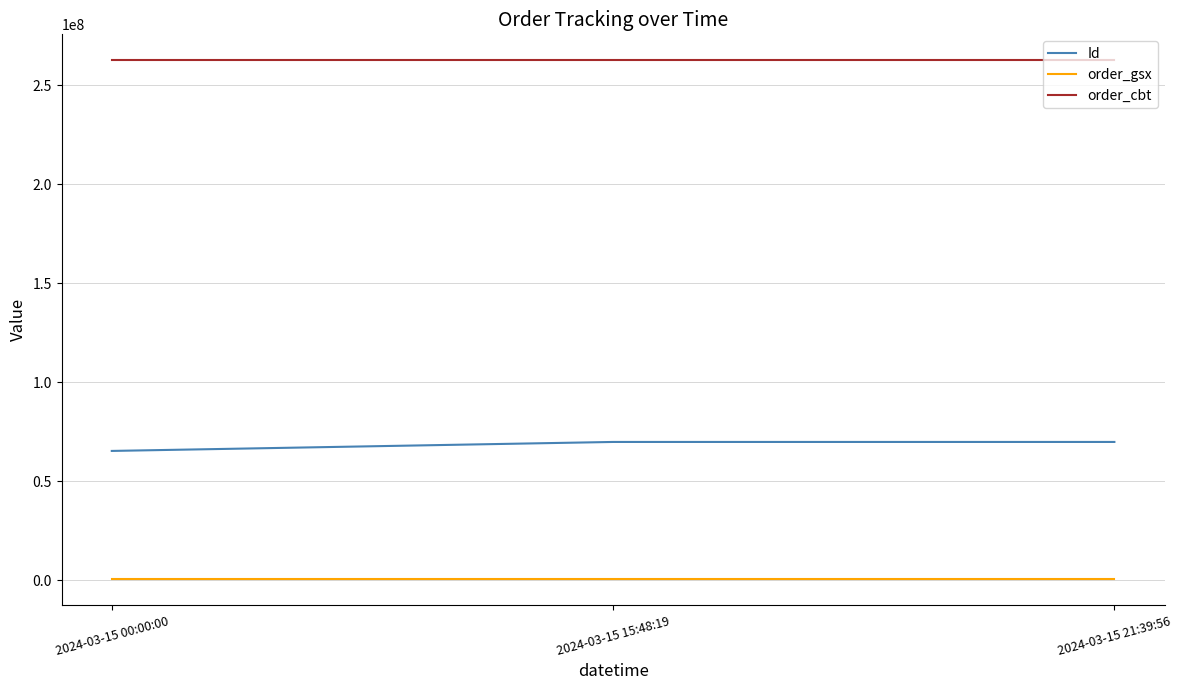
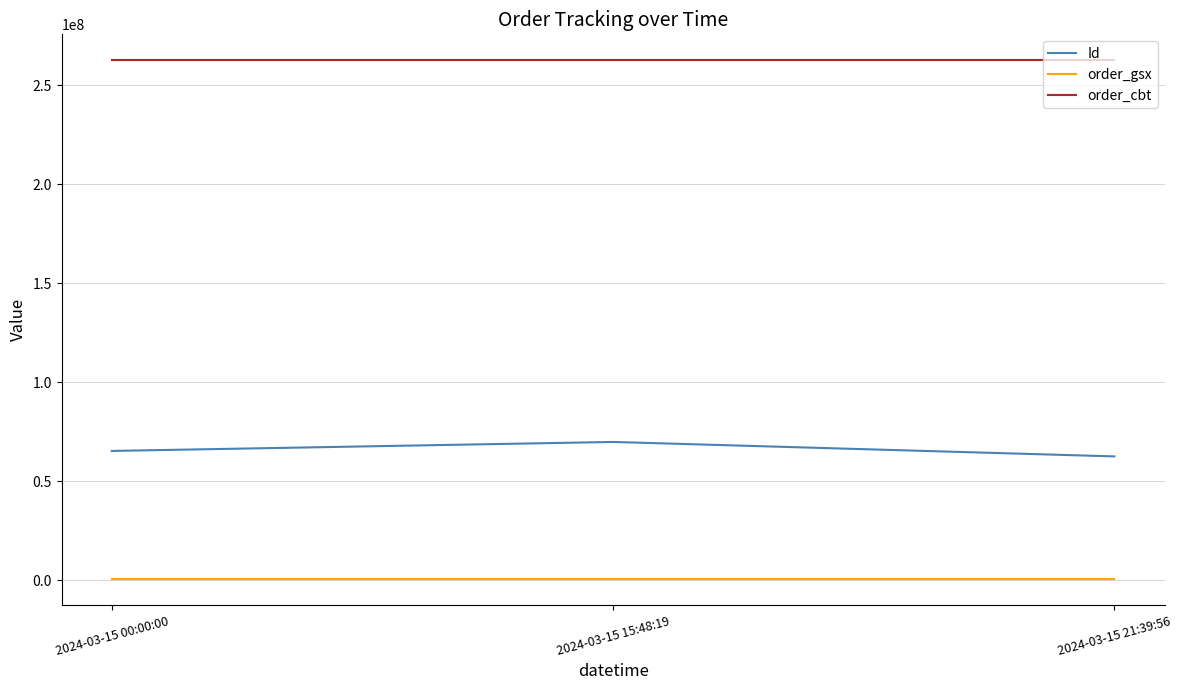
  {
    "Id": {
      "2024-03-15 00:00:00": 65000000,
      "2024-03-15 15:48:19": 70000000,
-     "2024-03-15 21:39:56": 70000000
+     "2024-03-15 21:39:56": 63000000
    },
    "order_gsx": {
      "2024-03-15 00:00:00": 1000000,
      "2024-03-15 15:48:19": 1000000,
      "2024-03-15 21:39:56": 1000000
    },
    "order_cbt": {
      "2024-03-15 00:00:00": 263000000,
      "2024-03-15 15:48:19": 263000000
    }
  }
